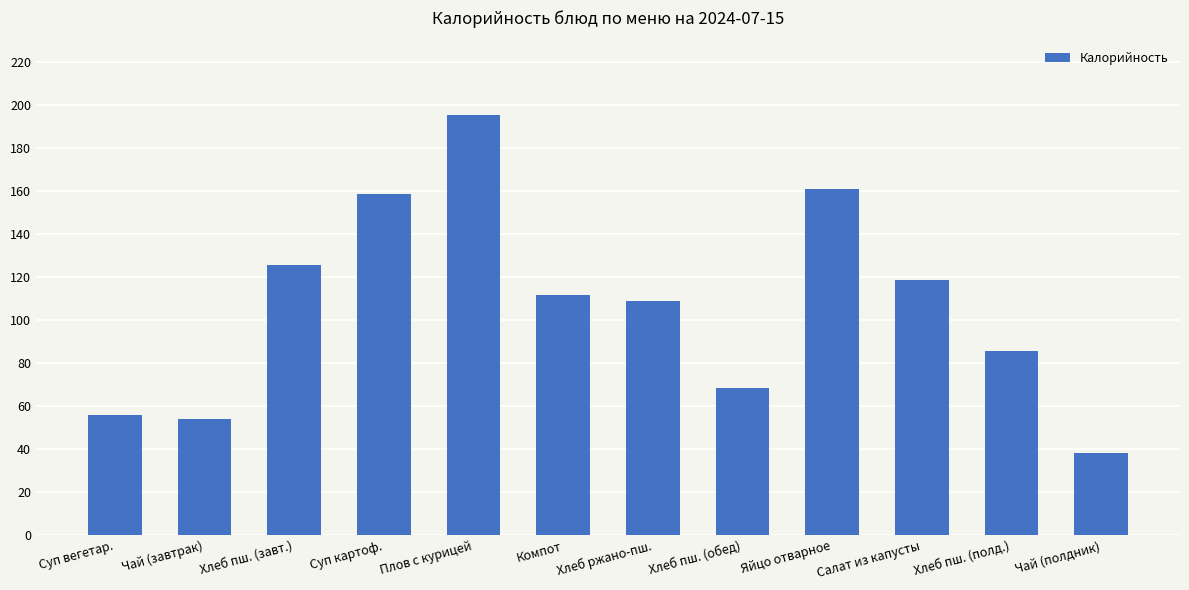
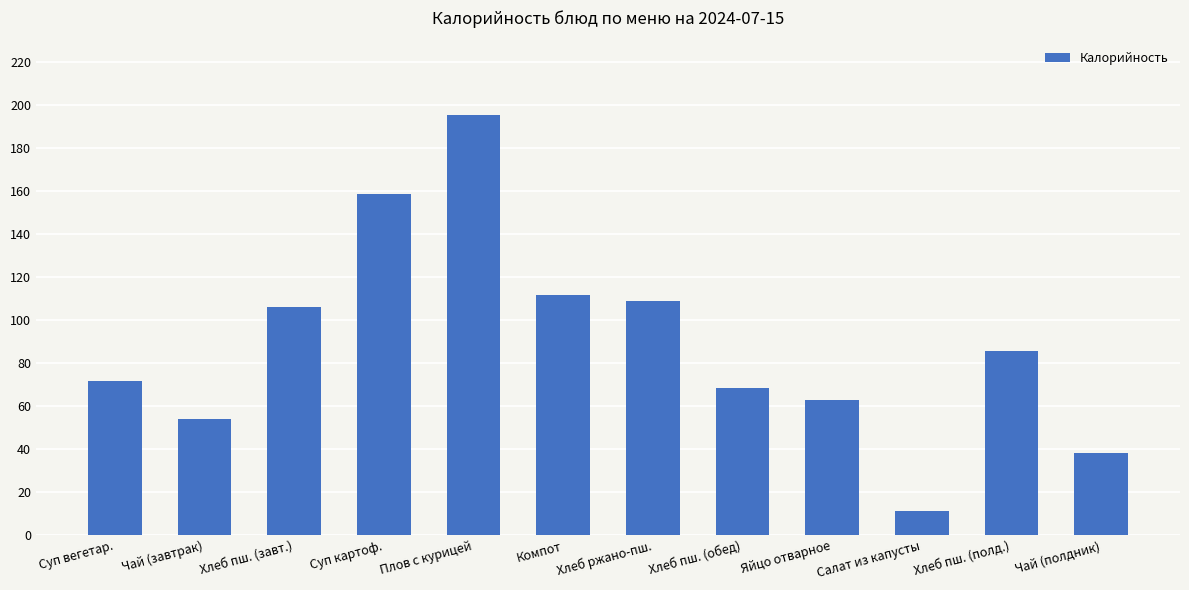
  {
-   "Суп вегетар.": 56,
+   "Суп вегетар.": 72,
    "Чай (завтрак)": 54,
-   "Хлеб пш. (завт.)": 126,
+   "Хлеб пш. (завт.)": 106,
    "Суп картоф.": 159,
    "Плов с курицей": 195,
    "Компот": 112,
    "Хлеб ржано-пш.": 109,
    "Хлеб пш. (обед)": 68,
-   "Яйцо отварное": 161,
-   "Салат из капусты": 119,
+   "Яйцо отварное": 63,
+   "Салат из капусты": 11,
    "Хлеб пш. (полд.)": 86,
    "Чай (полдник)": 38
  }
